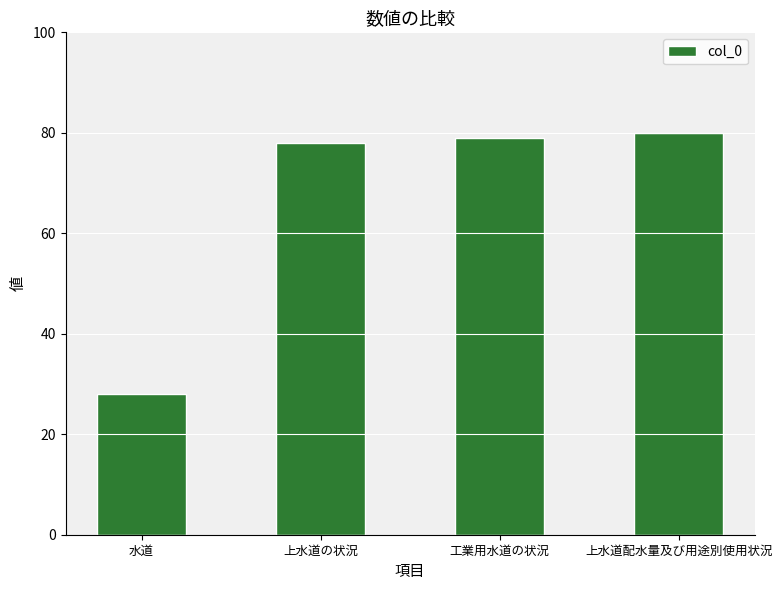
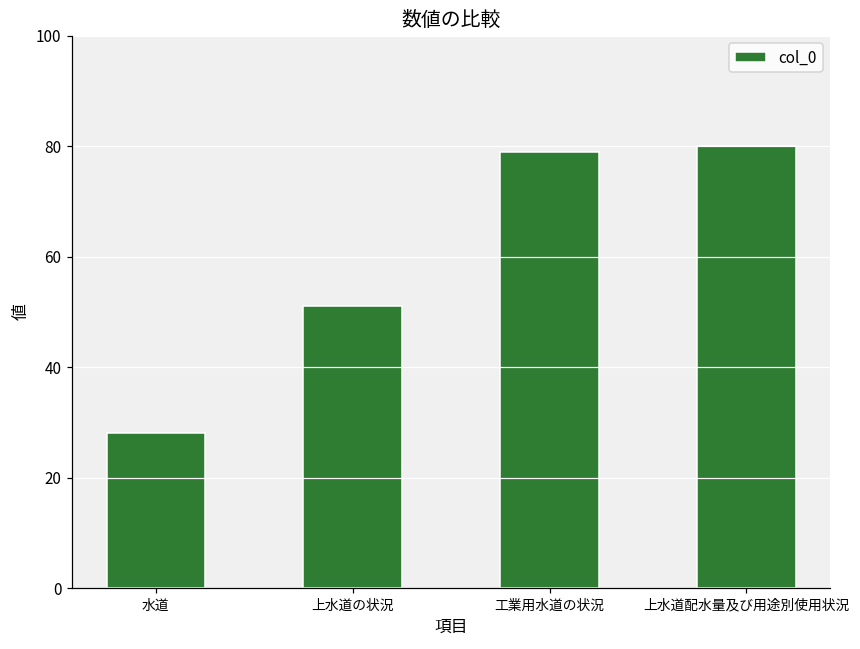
  {
    "水道": 28,
-   "上水道の状況": 78,
+   "上水道の状況": 51,
    "工業用水道の状況": 79,
    "上水道配水量及び用途別使用状況": 80
  }
